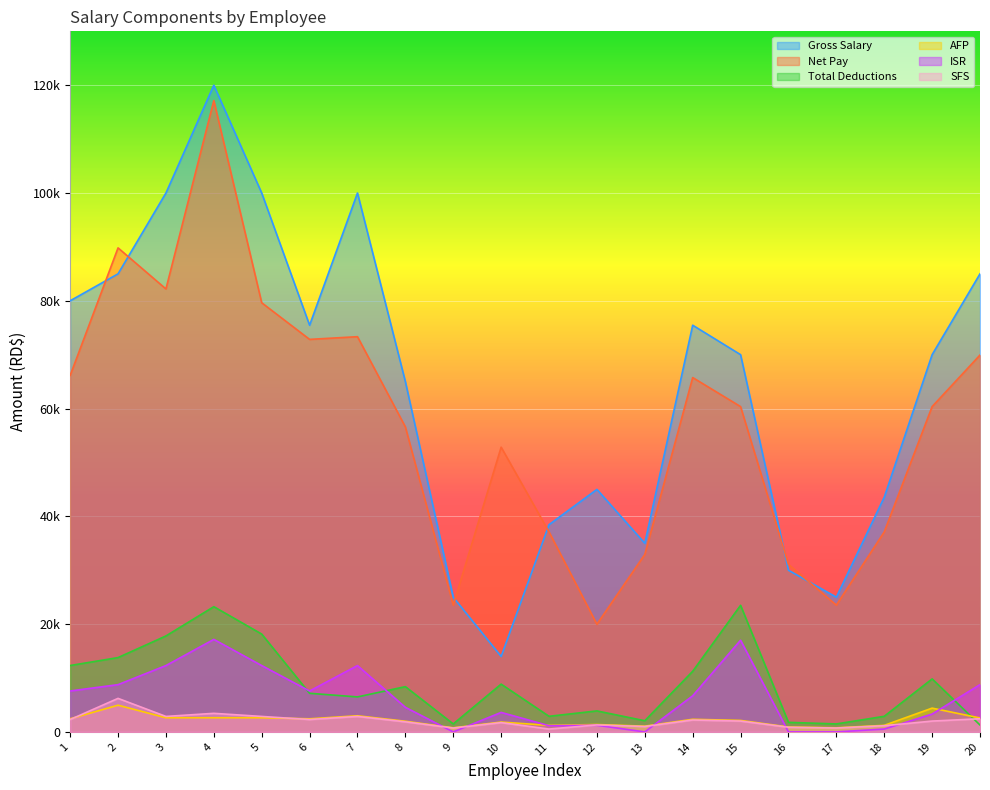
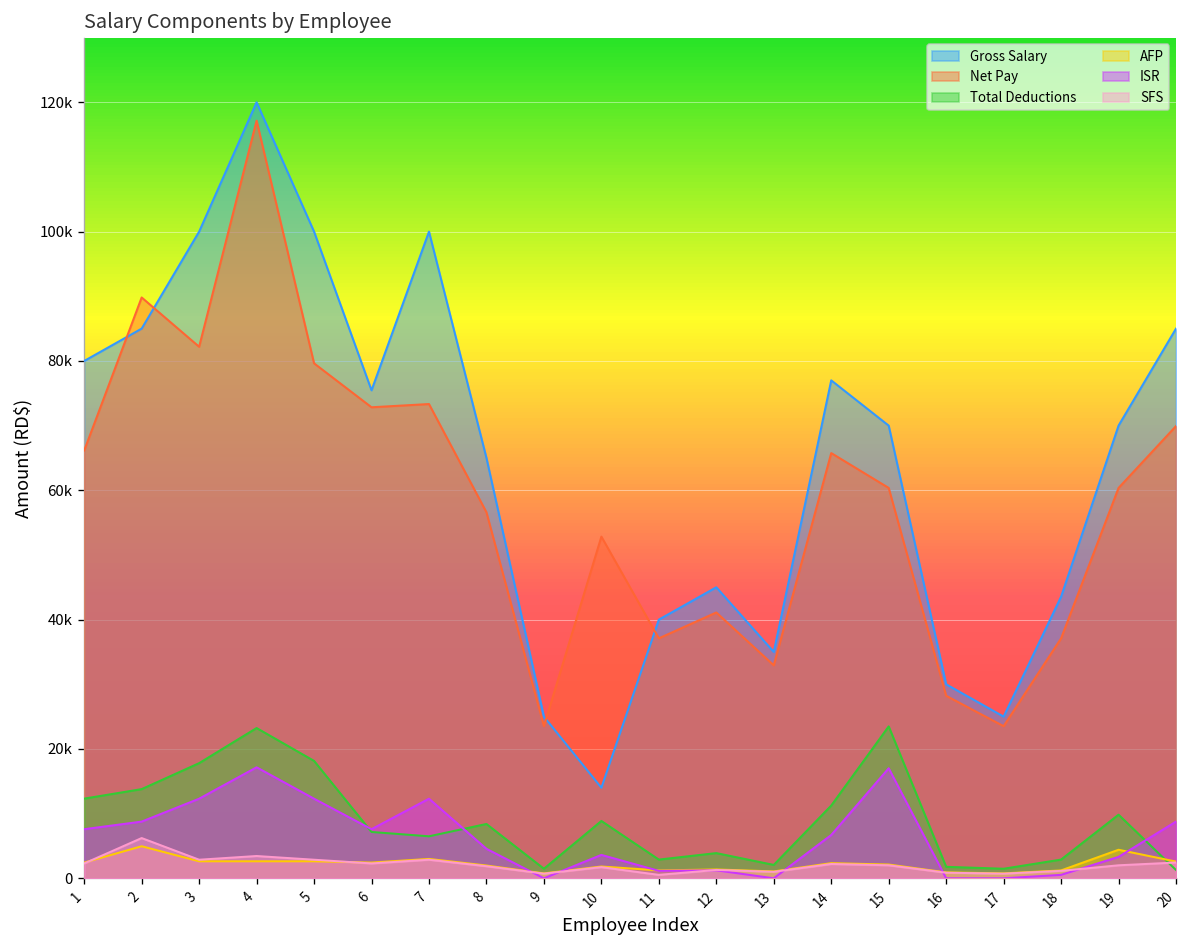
  {
    "Gross Salary": {
      "1": 80000,
      "2": 85000,
      "3": 100000,
      "4": 120000,
      "5": 100000,
      "6": 75000,
      "7": 100000,
      "8": 65000,
      "9": 25000,
      "10": 14000,
-     "11": 38000,
+     "11": 40000,
      "12": 45000,
      "13": 35000,
-     "14": 75000,
+     "14": 77000,
      "15": 70000,
      "16": 30000,
      "17": 25000,
      "18": 44000,
      "19": 70000,
      "20": 85000
    },
    "Net Pay": {
      "1": 66000,
      "2": 90000,
      "3": 82000,
      "4": 117000,
      "5": 80000,
      "6": 73000,
      "7": 73000,
      "8": 57000,
      "9": 24000,
      "10": 53000,
      "11": 37000,
-     "12": 20000,
+     "12": 41000,
      "13": 33000,
      "14": 66000,
      "15": 60000,
-     "16": 31000,
+     "16": 28000,
      "17": 24000,
      "18": 37000,
      "19": 60000,
      "20": 70000
    },
    "Total Deductions": {
      "1": 12000,
      "2": 14000,
      "3": 18000,
      "4": 23000,
      "5": 18000,
      "7": 6000,
      "8": 8000,
      "9": 1000,
      "10": 9000,
      "11": 3000,
      "12": 4000,
      "13": 2000,
      "14": 11000,
      "15": 23000,
      "16": 2000,
      "17": 1000,
      "18": 3000,
      "19": 10000,
      "20": 1000
    },
    "AFP": {
      "2": 5000,
      "4": 3000,
      "19": 4000
    },
    "ISR": {
      "1": 8000,
      "2": 9000,
      "3": 12000,
      "4": 17000,
      "5": 12000,
      "7": 12000,
      "8": 5000,
      "9": 0,
      "10": 4000,
      "13": 0,
      "14": 7000,
      "15": 17000,
      "16": 0,
      "17": 0,
      "18": 1000,
      "19": 3000,
      "20": 9000
    },
    "SFS": {
      "2": 6000,
      "4": 3000,
      "11": 1000,
      "19": 2000
    }
  }
